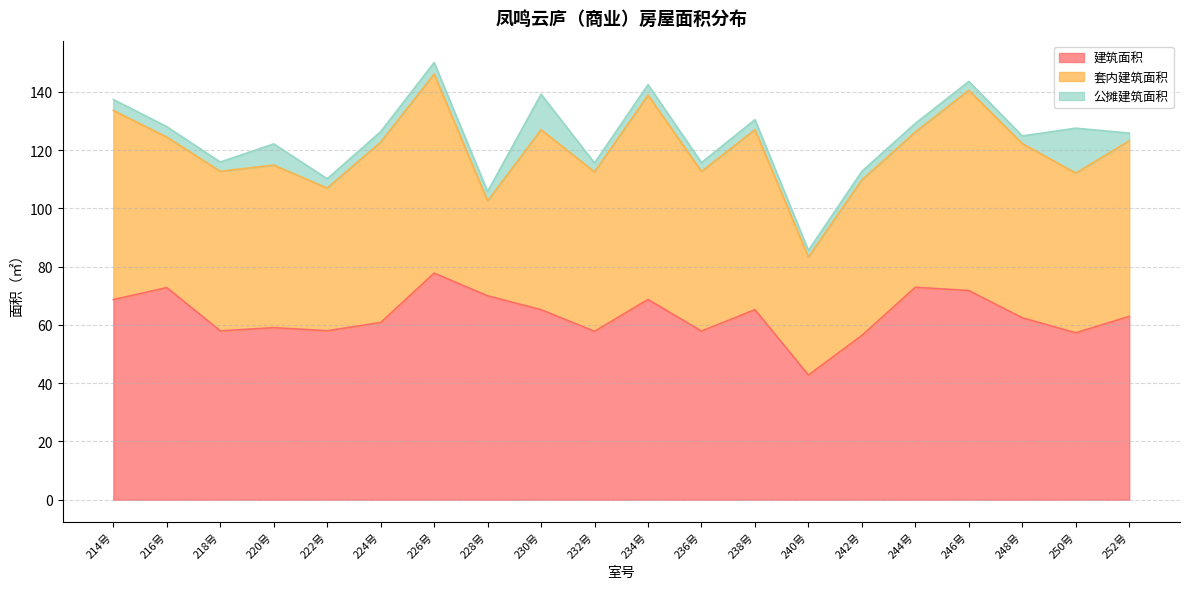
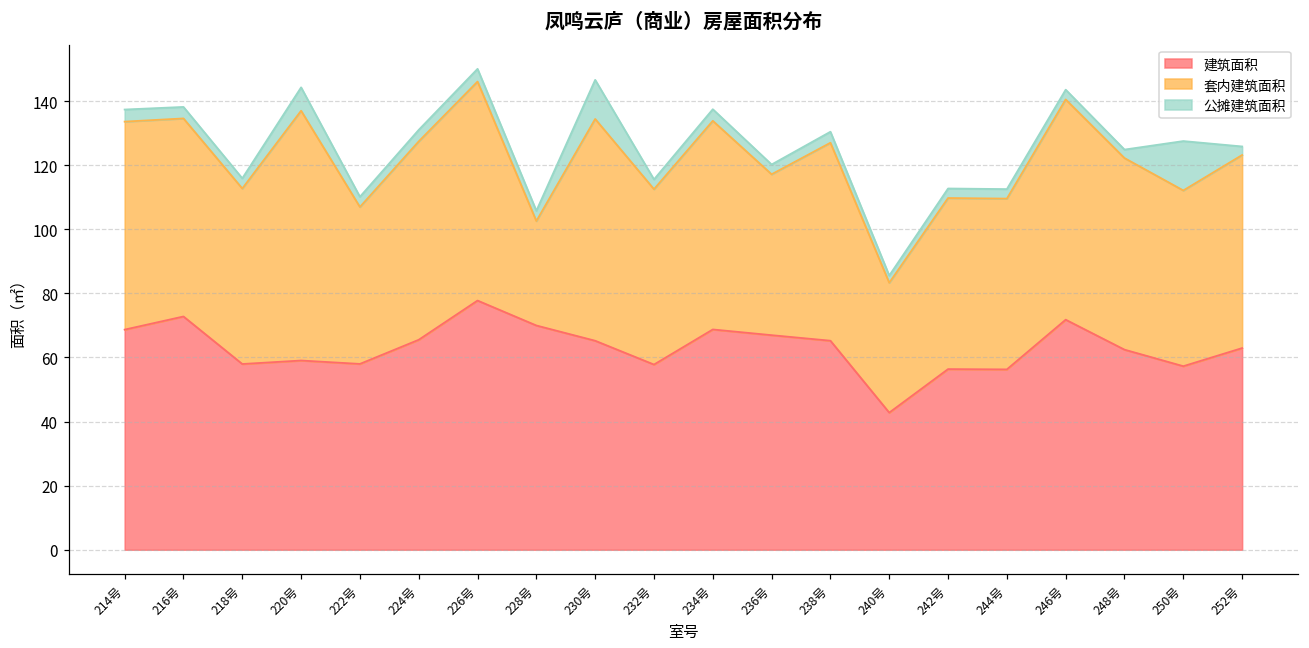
  {
    "建筑面积": {
      "214号": 69,
      "216号": 73,
      "218号": 58,
      "220号": 59,
      "222号": 58,
-     "224号": 61,
+     "224号": 66,
      "226号": 78,
      "228号": 70,
      "230号": 65,
      "232号": 58,
      "234号": 69,
-     "236号": 58,
+     "236号": 67,
      "238号": 65,
      "240号": 43,
      "242号": 56,
-     "244号": 73,
+     "244号": 56,
      "246号": 72,
      "248号": 62,
      "250号": 57,
      "252号": 63
    },
    "套内建筑面积": {
      "214号": 65,
-     "216号": 52,
+     "216号": 62,
      "218号": 55,
-     "220号": 56,
+     "220号": 78,
      "222号": 49,
      "224号": 62,
      "226号": 68,
      "228号": 33,
-     "230号": 62,
+     "230号": 69,
      "232号": 55,
-     "234号": 70,
-     "236号": 55,
+     "234号": 65,
+     "236号": 50,
      "238号": 62,
      "240号": 41,
      "242号": 53,
      "244号": 53,
      "246号": 69,
      "248号": 60,
      "250号": 55,
      "252号": 60
    },
    "公摊建筑面积": {
      "214号": 4,
      "216号": 4,
      "218号": 3,
      "220号": 7,
      "222号": 3,
      "224号": 4,
      "226号": 4,
      "228号": 3,
      "230号": 12,
      "232号": 3,
      "234号": 4,
      "236号": 3,
      "238号": 3,
      "240号": 2,
      "242号": 3,
      "244号": 3,
      "246号": 3,
      "248号": 3,
      "250号": 15,
      "252号": 3
    }
  }
